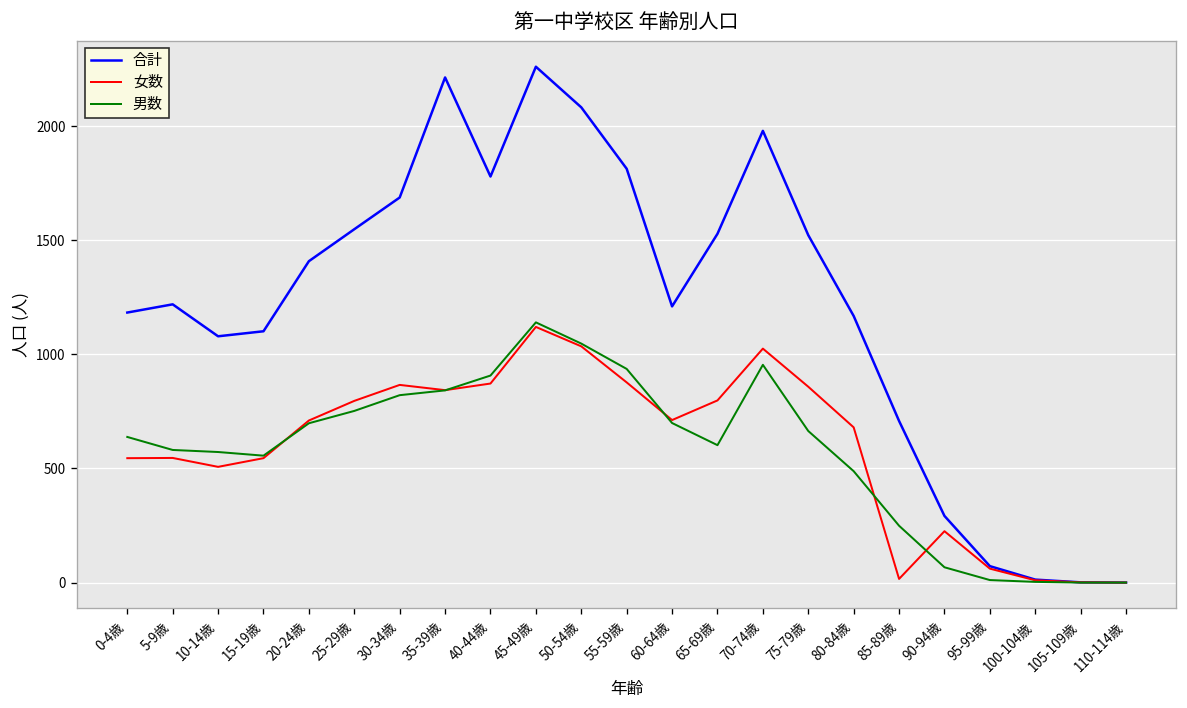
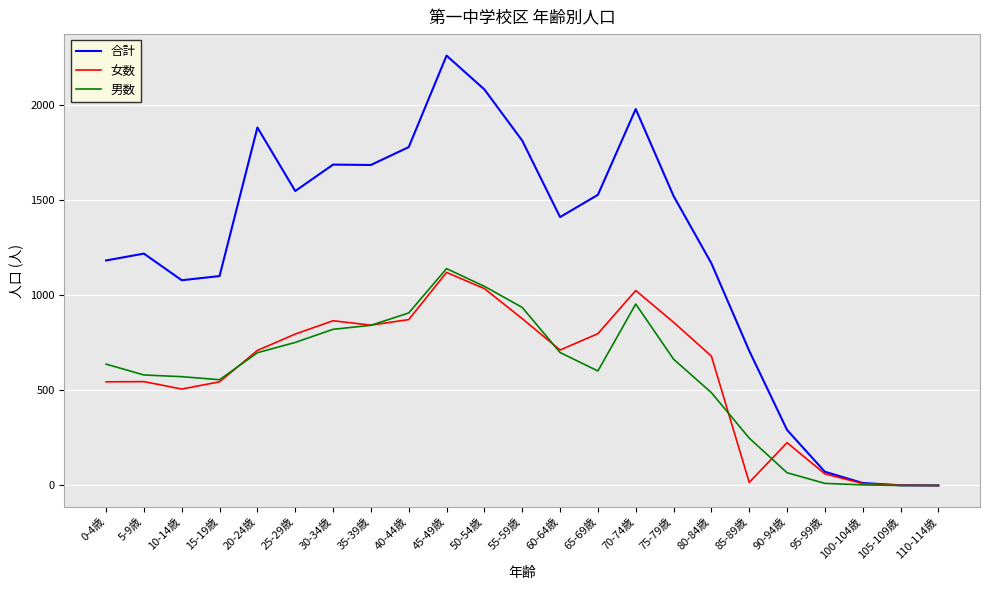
  {
    "合計": {
      "0-4歳": 1180,
      "5-9歳": 1220,
      "10-14歳": 1080,
      "15-19歳": 1100,
-     "20-24歳": 1410,
+     "20-24歳": 1880,
      "25-29歳": 1550,
      "30-34歳": 1690,
-     "35-39歳": 2210,
+     "35-39歳": 1690,
      "40-44歳": 1780,
      "45-49歳": 2260,
      "50-54歳": 2080,
      "55-59歳": 1810,
-     "60-64歳": 1210,
+     "60-64歳": 1410,
      "65-69歳": 1530,
      "70-74歳": 1980,
      "75-79歳": 1520,
      "80-84歳": 1170,
      "85-89歳": 710,
      "90-94歳": 290
    },
    "女数": {
      "0-4歳": 550,
      "5-9歳": 550,
      "10-14歳": 510,
      "25-29歳": 800,
      "30-34歳": 870,
      "40-44歳": 870,
      "45-49歳": 1120,
      "55-59歳": 880,
      "65-69歳": 800,
      "70-74歳": 1030,
      "75-79歳": 860,
      "80-84歳": 680,
      "85-89歳": 20,
      "90-94歳": 230
    },
    "男数": {
      "0-4歳": 640,
      "5-9歳": 580,
      "10-14歳": 570,
      "25-29歳": 750,
      "30-34歳": 820,
      "40-44歳": 910,
      "45-49歳": 1140,
      "55-59歳": 940,
      "65-69歳": 600,
      "70-74歳": 950,
      "75-79歳": 660,
      "80-84歳": 490,
      "85-89歳": 250,
      "90-94歳": 70,
      "95-99歳": 10
    }
  }
